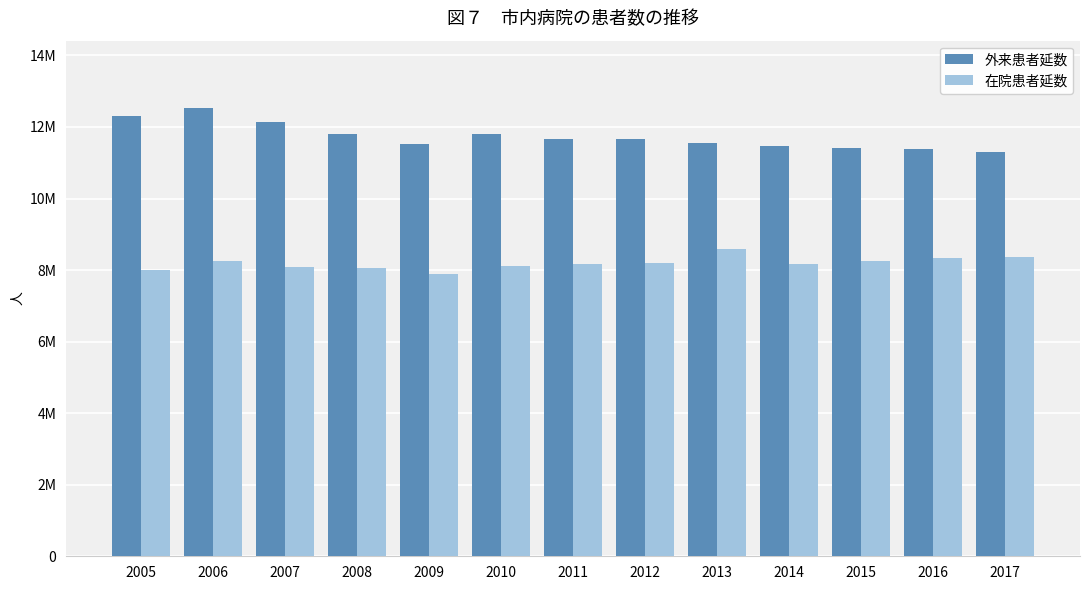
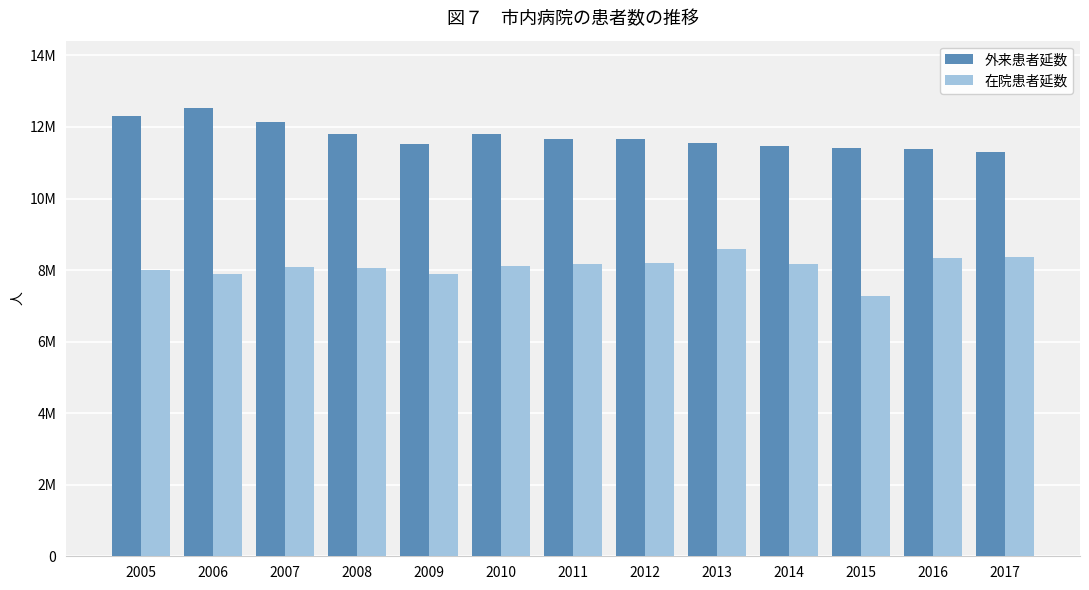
  {
    "外来患者延数": {
      "2005": 12300000,
      "2006": 12500000,
      "2007": 12100000,
      "2008": 11800000,
      "2009": 11500000,
      "2010": 11800000,
      "2011": 11700000,
      "2012": 11700000,
      "2013": 11600000,
      "2014": 11500000,
      "2015": 11400000,
      "2016": 11400000,
      "2017": 11300000
    },
    "在院患者延数": {
      "2005": 8000000,
-     "2006": 8300000,
+     "2006": 7900000,
      "2007": 8100000,
      "2008": 8000000,
      "2009": 7900000,
      "2010": 8100000,
      "2011": 8200000,
      "2012": 8200000,
      "2013": 8600000,
      "2014": 8200000,
-     "2015": 8200000,
+     "2015": 7300000,
      "2016": 8300000,
      "2017": 8400000
    }
  }
